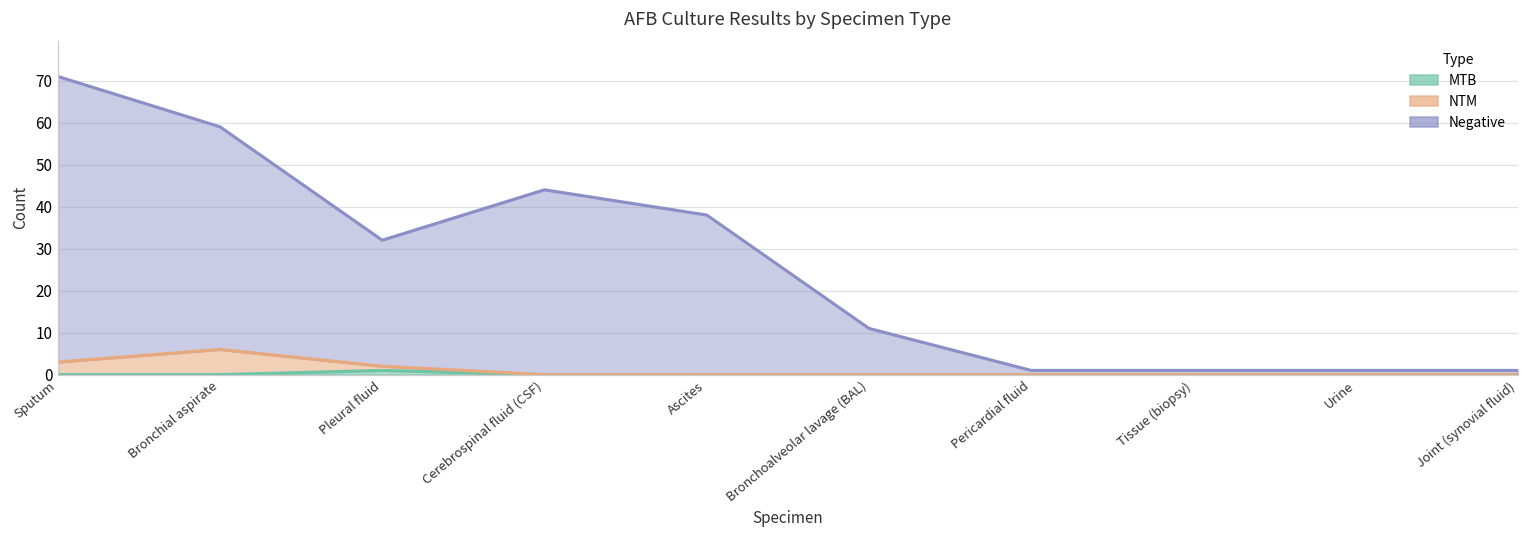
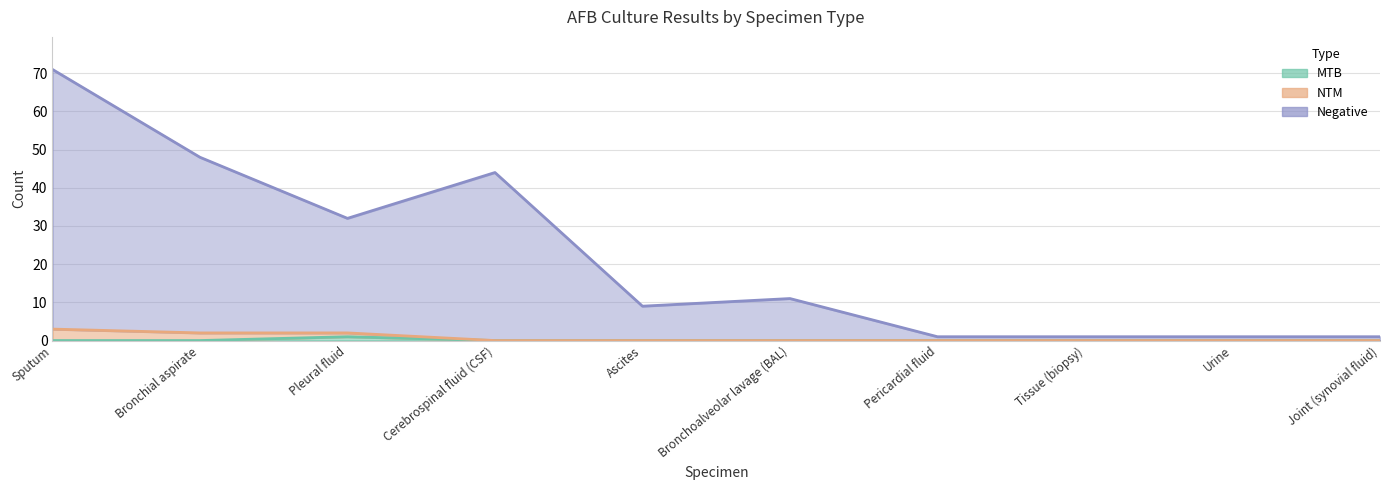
  {
    "MTB": {
      "Sputum": 0,
      "Bronchial aspirate": 0,
      "Pleural fluid": 1
    },
    "NTM": {
      "Sputum": 3,
-     "Bronchial aspirate": 6,
+     "Bronchial aspirate": 2,
      "Pleural fluid": 2
    },
    "Negative": {
      "Sputum": 68,
-     "Bronchial aspirate": 53,
+     "Bronchial aspirate": 46,
      "Pleural fluid": 30,
      "Cerebrospinal fluid (CSF)": 44,
-     "Ascites": 38,
+     "Ascites": 9,
      "Bronchoalveolar lavage (BAL)": 11,
      "Pericardial fluid": 1,
      "Tissue (biopsy)": 1,
      "Urine": 1,
      "Joint (synovial fluid)": 1
    }
  }
